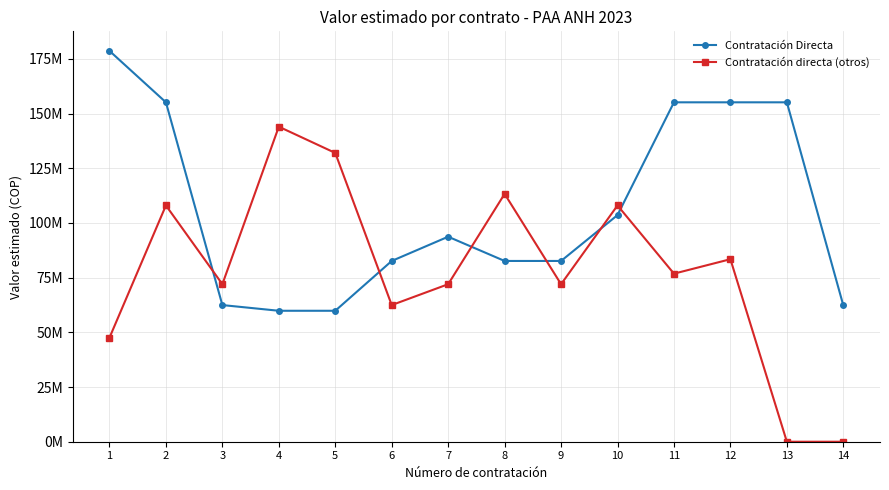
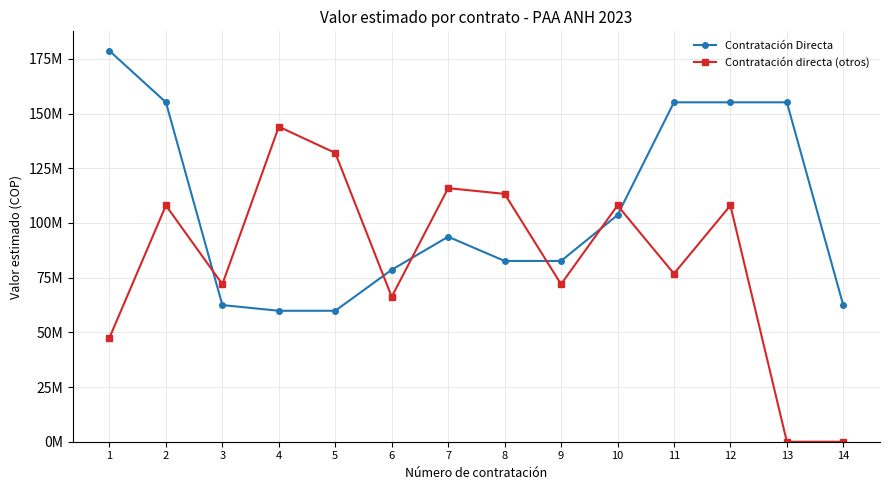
  {
    "Contratación Directa": {
      "1": 179000000,
      "2": 155000000,
      "3": 62000000,
      "4": 60000000,
      "5": 60000000,
-     "6": 83000000,
+     "6": 79000000,
      "7": 94000000,
      "8": 83000000,
      "9": 83000000,
      "10": 104000000,
      "11": 155000000,
      "12": 155000000,
      "13": 155000000,
      "14": 62000000
    },
    "Contratación directa (otros)": {
      "1": 48000000,
      "2": 108000000,
      "3": 72000000,
      "4": 144000000,
      "5": 132000000,
-     "6": 62000000,
-     "7": 72000000,
+     "6": 66000000,
+     "7": 116000000,
      "8": 113000000,
      "9": 72000000,
      "10": 108000000,
      "11": 77000000,
-     "12": 83000000,
+     "12": 108000000,
      "13": 0,
      "14": 0
    }
  }
